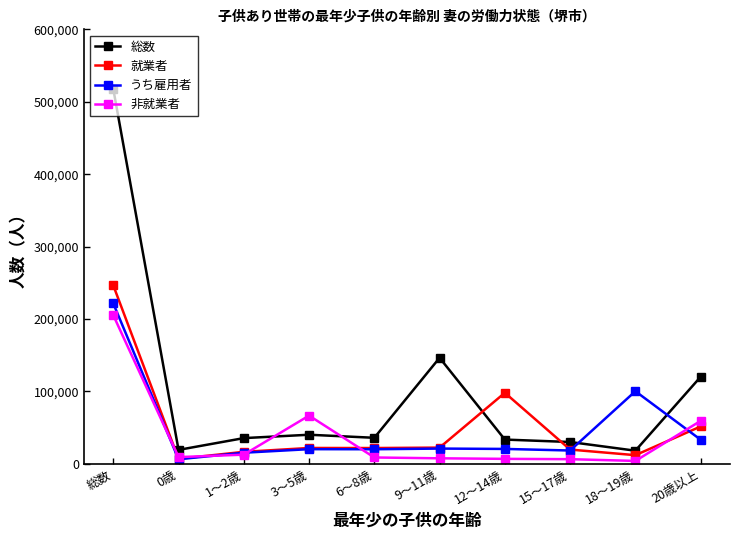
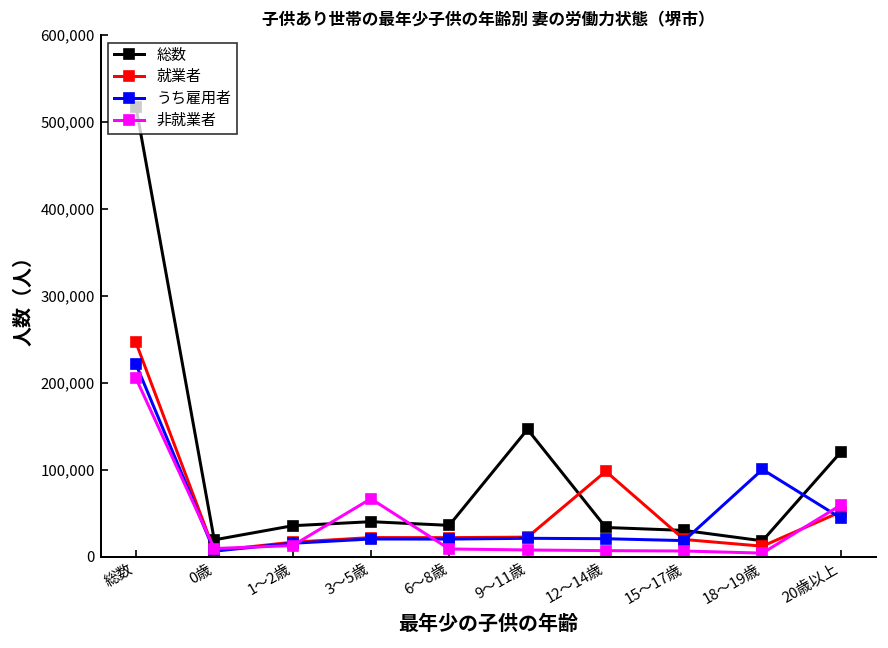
  {
    "総数": {
      "0歳": "20,000",
      "1～2歳": "40,000",
      "3～5歳": "40,000",
      "6～8歳": "40,000",
      "9～11歳": "150,000",
      "12～14歳": "30,000",
      "15～17歳": "30,000",
      "18～19歳": "20,000",
      "20歳以上": "120,000"
    },
    "就業者": {
      "総数": "250,000",
      "12～14歳": "100,000",
      "18～19歳": "10,000",
      "20歳以上": "50,000"
    },
    "うち雇用者": {
      "総数": "220,000",
      "12～14歳": "20,000",
      "18～19歳": "100,000",
-     "20歳以上": "30,000"
+     "20歳以上": "40,000"
    },
    "非就業者": {
      "総数": "210,000",
      "3～5歳": "70,000",
      "6～8歳": "10,000",
      "9～11歳": "10,000",
      "12～14歳": "10,000",
      "15～17歳": "10,000",
      "18～19歳": "0",
      "20歳以上": "60,000"
    }
  }
